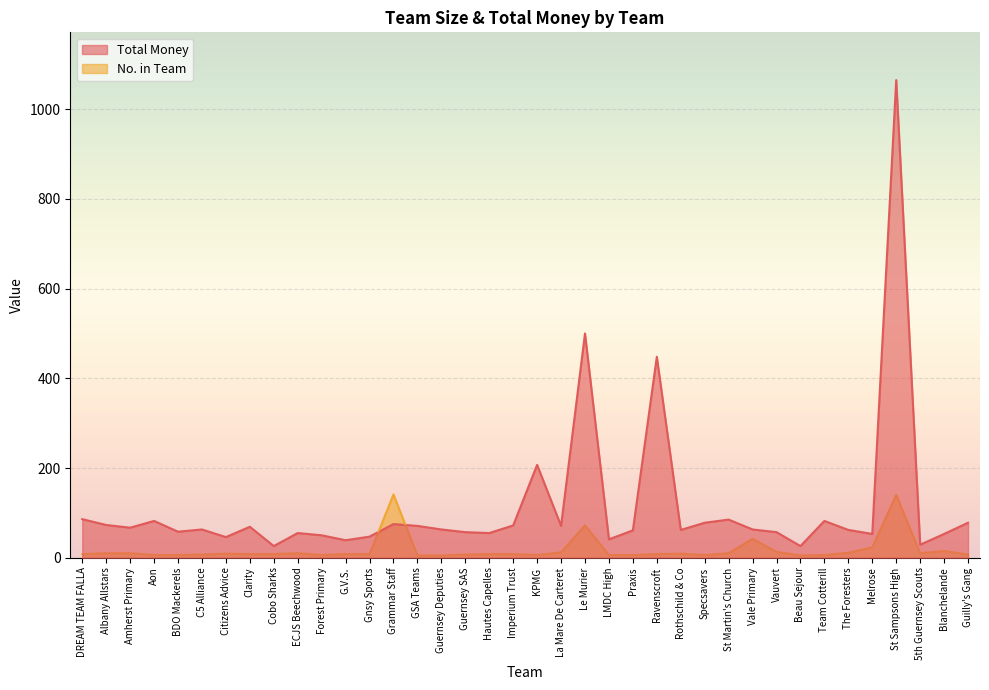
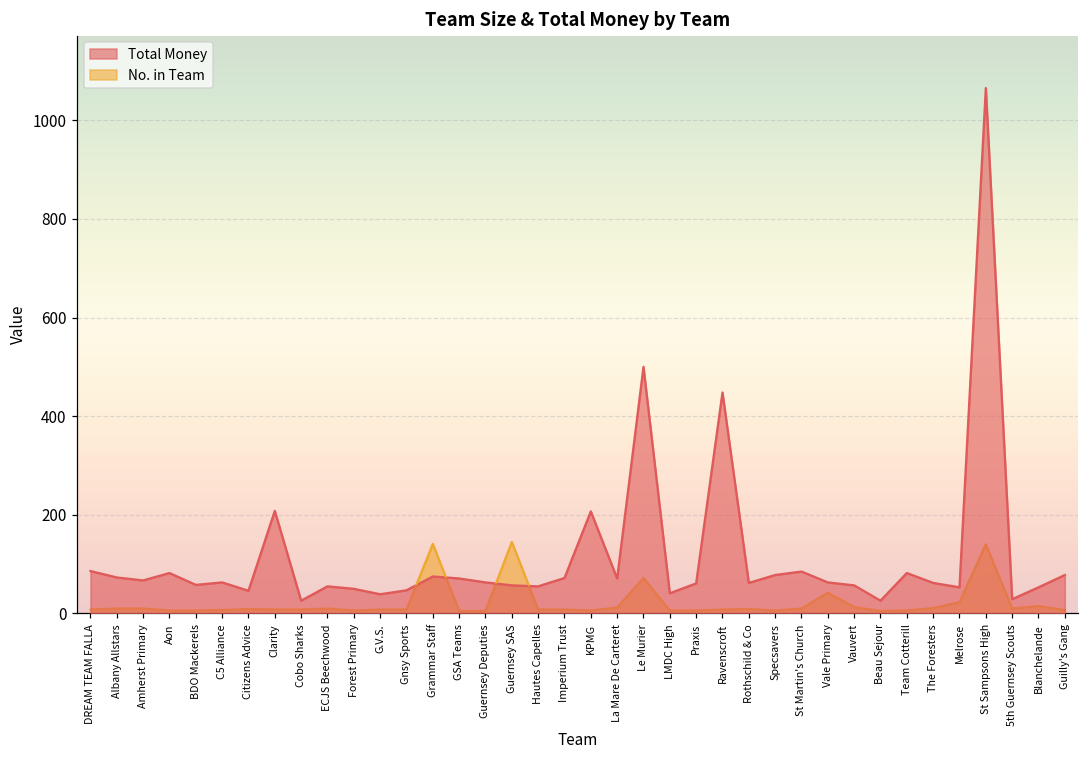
  {
    "Total Money": {
      "DREAM TEAM FALLA": 90,
      "Albany Allstars": 70,
      "Amherst Primary": 70,
      "Aon": 80,
      "BDO Mackerels": 60,
      "C5 Alliance": 60,
      "Citizens Advice": 50,
-     "Clarity": 70,
+     "Clarity": 210,
      "Cobo Sharks": 30,
      "ECJS Beechwood": 60,
      "Forest Primary": 50,
      "G.V.S.": 40,
      "Gnsy Sports": 50,
      "Grammar Staff": 80,
      "GSA Teams": 70,
      "Guernsey Deputies": 60,
      "Guernsey SAS": 60,
      "Hautes Capelles": 60,
      "Imperium Trust": 70,
      "KPMG": 210,
      "La Mare De Carteret": 70,
      "Le Murier": 500,
      "LMDC High": 40,
      "Praxis": 60,
      "Ravenscroft": 450,
      "Rothschild & Co": 60,
      "Specsavers": 80,
      "St Martin's Church": 90,
      "Vale Primary": 60,
      "Vauvert": 60,
      "Beau Sejour": 30,
      "Team Cotterill": 80,
      "The Foresters": 60,
      "Melrose": 50,
      "St Sampsons High": 1070,
      "5th Guernsey Scouts": 30,
      "Blanchelande": 50,
      "Guilly's Gang": 80
    },
    "No. in Team": {
      "DREAM TEAM FALLA": 10,
      "Albany Allstars": 10,
      "Amherst Primary": 10,
      "Aon": 10,
      "BDO Mackerels": 10,
      "C5 Alliance": 10,
      "Citizens Advice": 10,
      "Clarity": 10,
      "Cobo Sharks": 10,
      "ECJS Beechwood": 10,
      "Forest Primary": 10,
      "G.V.S.": 10,
      "Gnsy Sports": 10,
      "Grammar Staff": 140,
      "GSA Teams": 10,
      "Guernsey Deputies": 10,
-     "Guernsey SAS": 10,
+     "Guernsey SAS": 150,
      "Hautes Capelles": 10,
      "Imperium Trust": 10,
      "KPMG": 10,
      "La Mare De Carteret": 10,
      "Le Murier": 70,
      "LMDC High": 10,
      "Praxis": 10,
      "Ravenscroft": 10,
      "Rothschild & Co": 10,
      "Specsavers": 10,
      "St Martin's Church": 10,
      "Vale Primary": 40,
      "Vauvert": 10,
      "Beau Sejour": 10,
      "Team Cotterill": 10,
      "The Foresters": 10,
      "Melrose": 20,
      "St Sampsons High": 140,
      "5th Guernsey Scouts": 10,
      "Blanchelande": 20,
      "Guilly's Gang": 10
    }
  }
